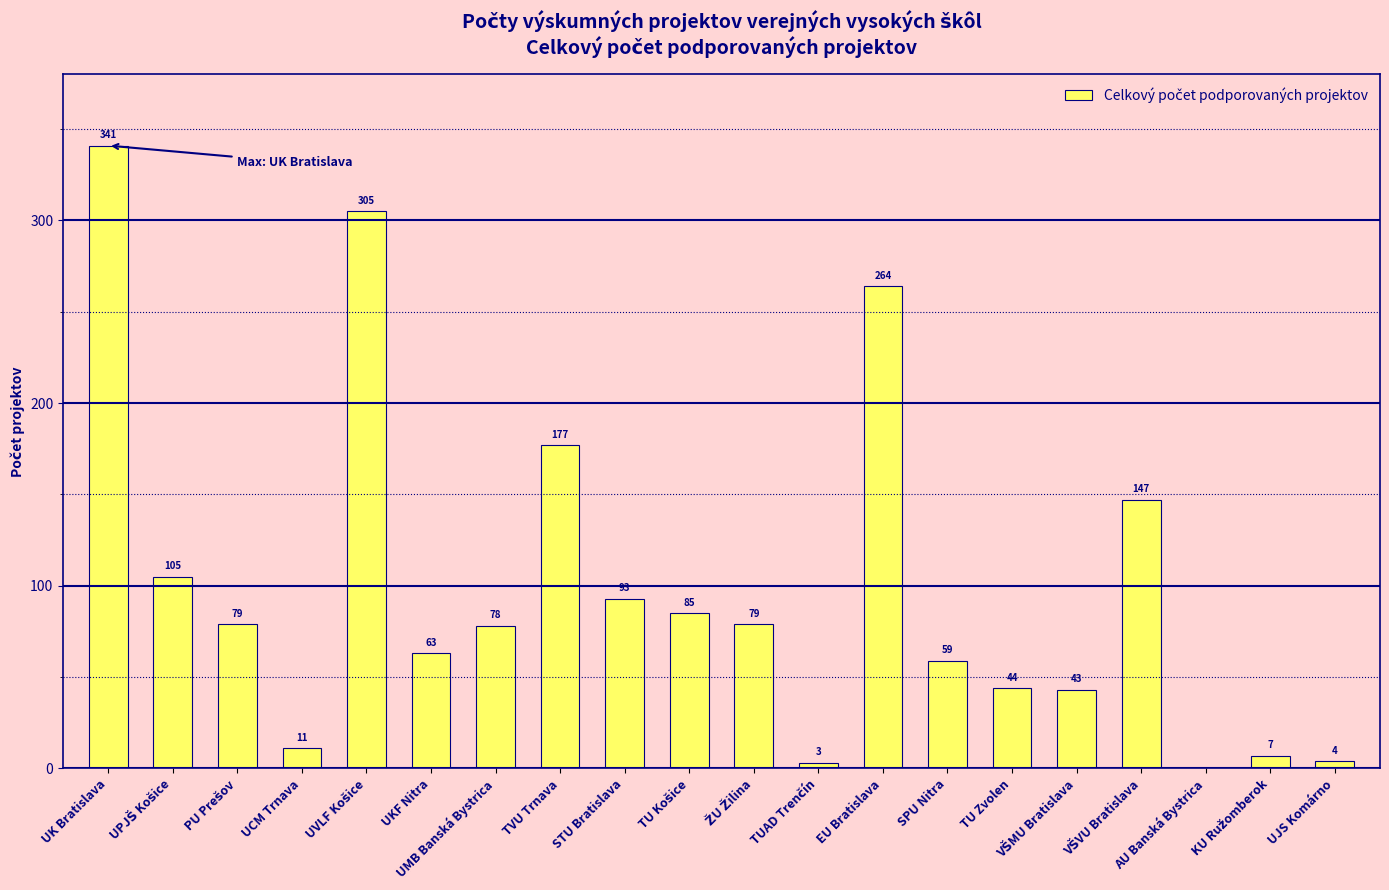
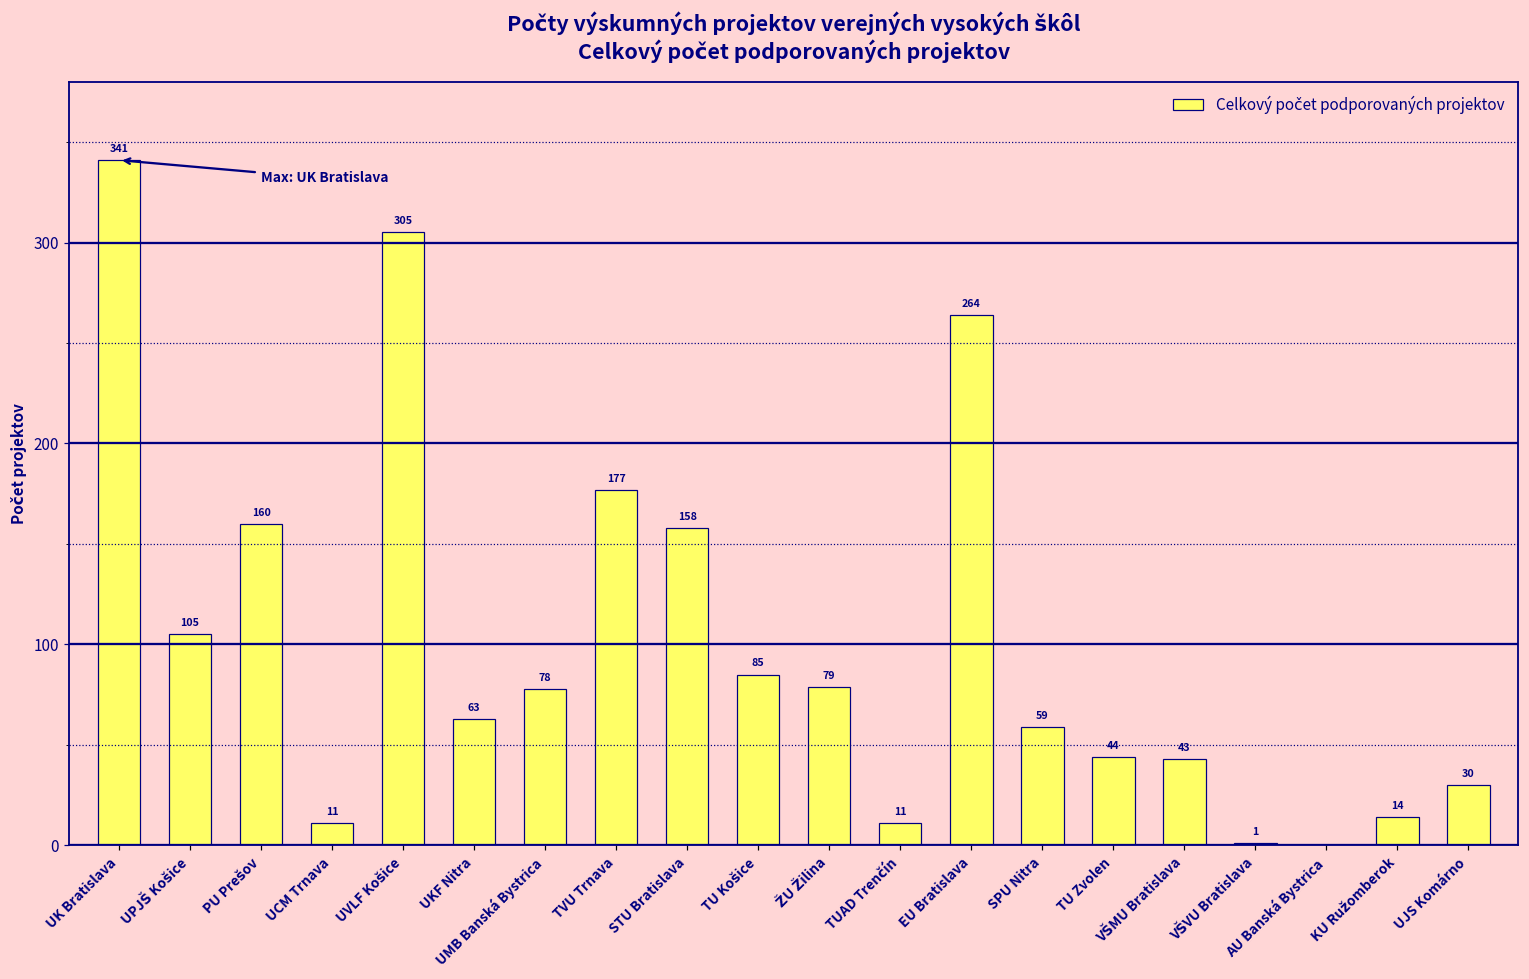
  {
    "UK Bratislava": 341,
    "UPJŠ Košice": 105,
-   "PU Prešov": 79,
+   "PU Prešov": 160,
    "UCM Trnava": 11,
    "UVLF Košice": 305,
    "UKF Nitra": 63,
    "UMB Banská Bystrica": 78,
    "TVU Trnava": 177,
-   "STU Bratislava": 93,
+   "STU Bratislava": 158,
    "TU Košice": 85,
    "ŽU Žilina": 79,
-   "TUAD Trenčín": 3,
+   "TUAD Trenčín": 11,
    "EU Bratislava": 264,
    "SPU Nitra": 59,
    "TU Zvolen": 44,
    "VŠMU Bratislava": 43,
-   "VŠVU Bratislava": 147,
-   "KU Ružomberok": 7,
-   "UJS Komárno": 4
+   "VŠVU Bratislava": 1,
+   "KU Ružomberok": 14,
+   "UJS Komárno": 30
  }
